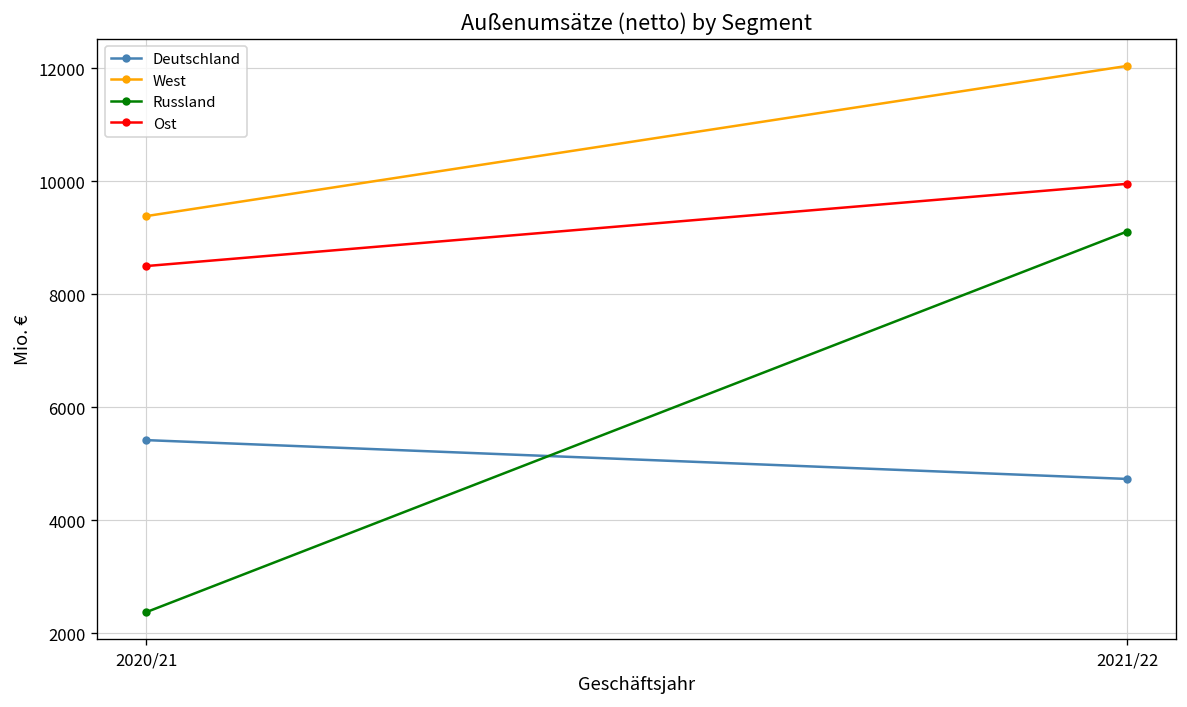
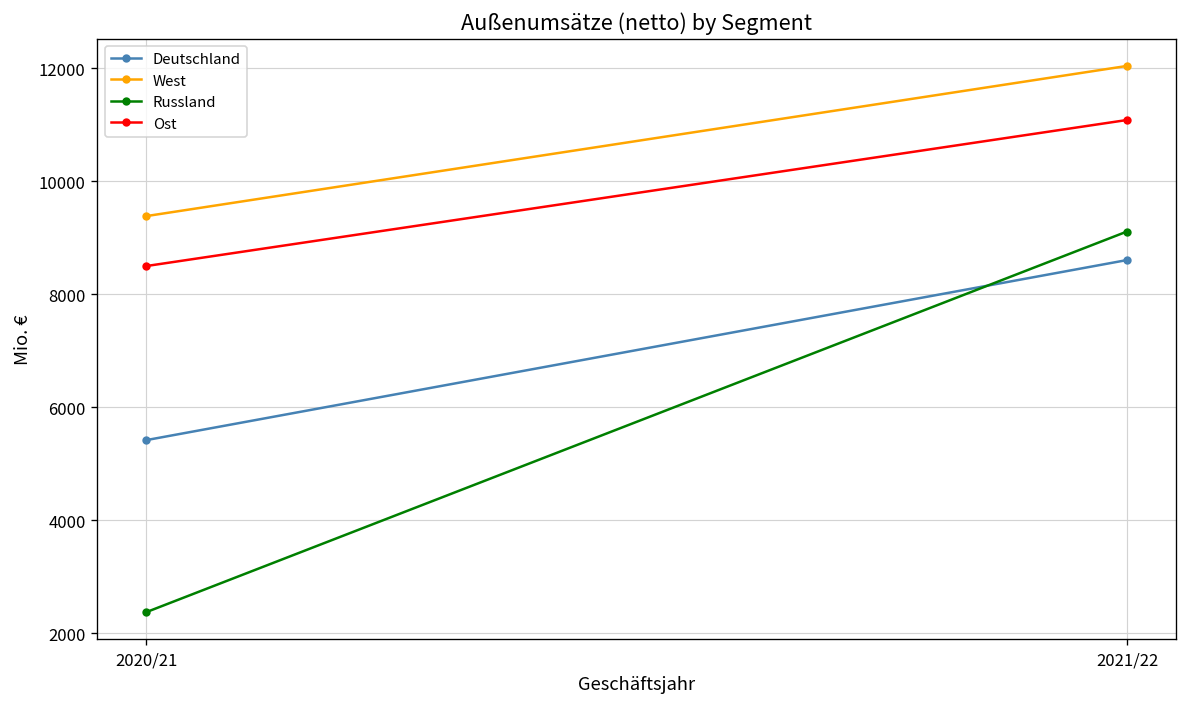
  {
    "Deutschland": {
      "2020/21": 5400,
-     "2021/22": 4700
+     "2021/22": 8600
    },
    "West": {
      "2020/21": 9400,
      "2021/22": 12000
    },
    "Russland": {
      "2020/21": 2400,
      "2021/22": 9100
    },
    "Ost": {
      "2020/21": 8500,
-     "2021/22": 10000
+     "2021/22": 11100
    }
  }
